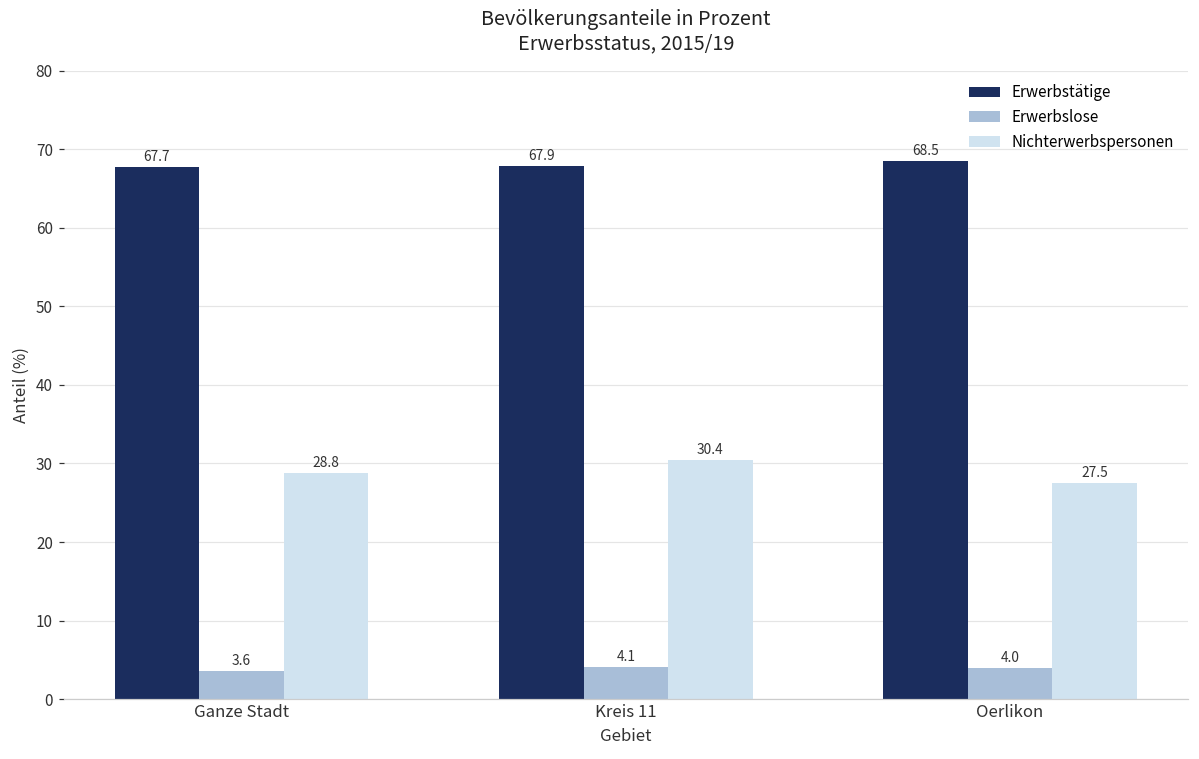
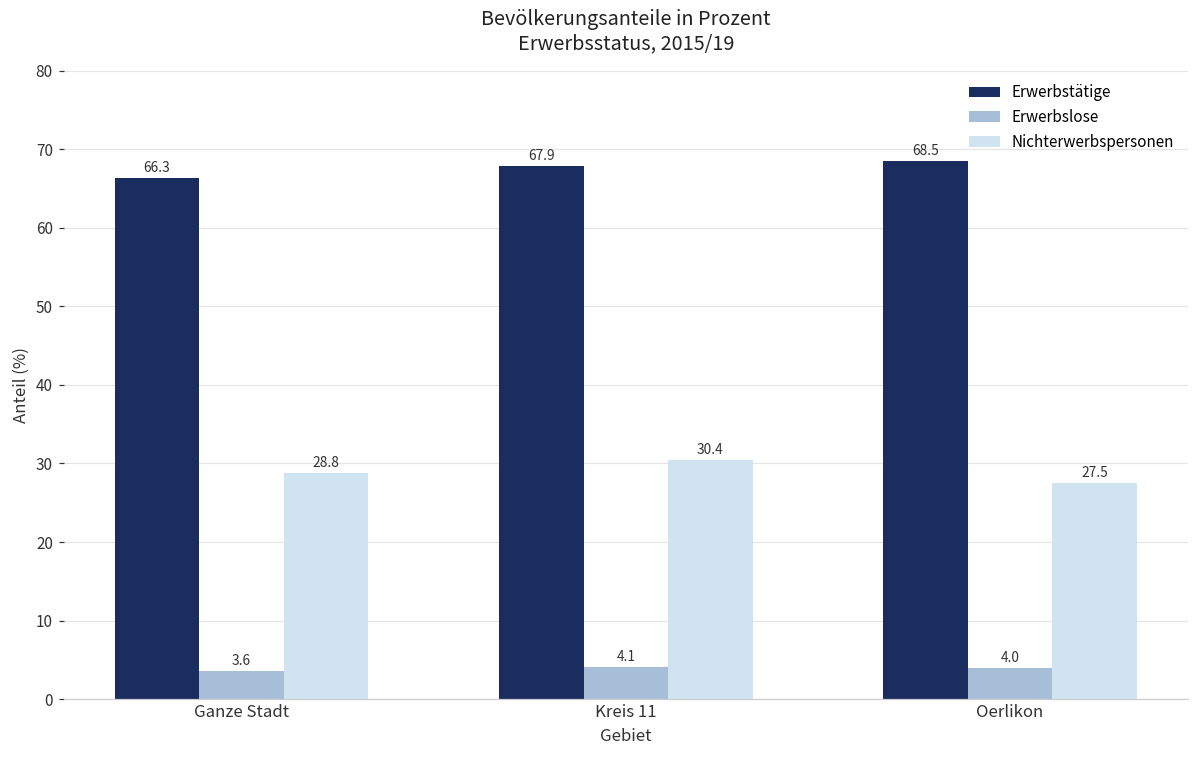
  {
    "Erwerbstätige": {
-     "Ganze Stadt": 67.7,
+     "Ganze Stadt": 66.3,
      "Kreis 11": 67.9,
      "Oerlikon": 68.5
    }
  }
